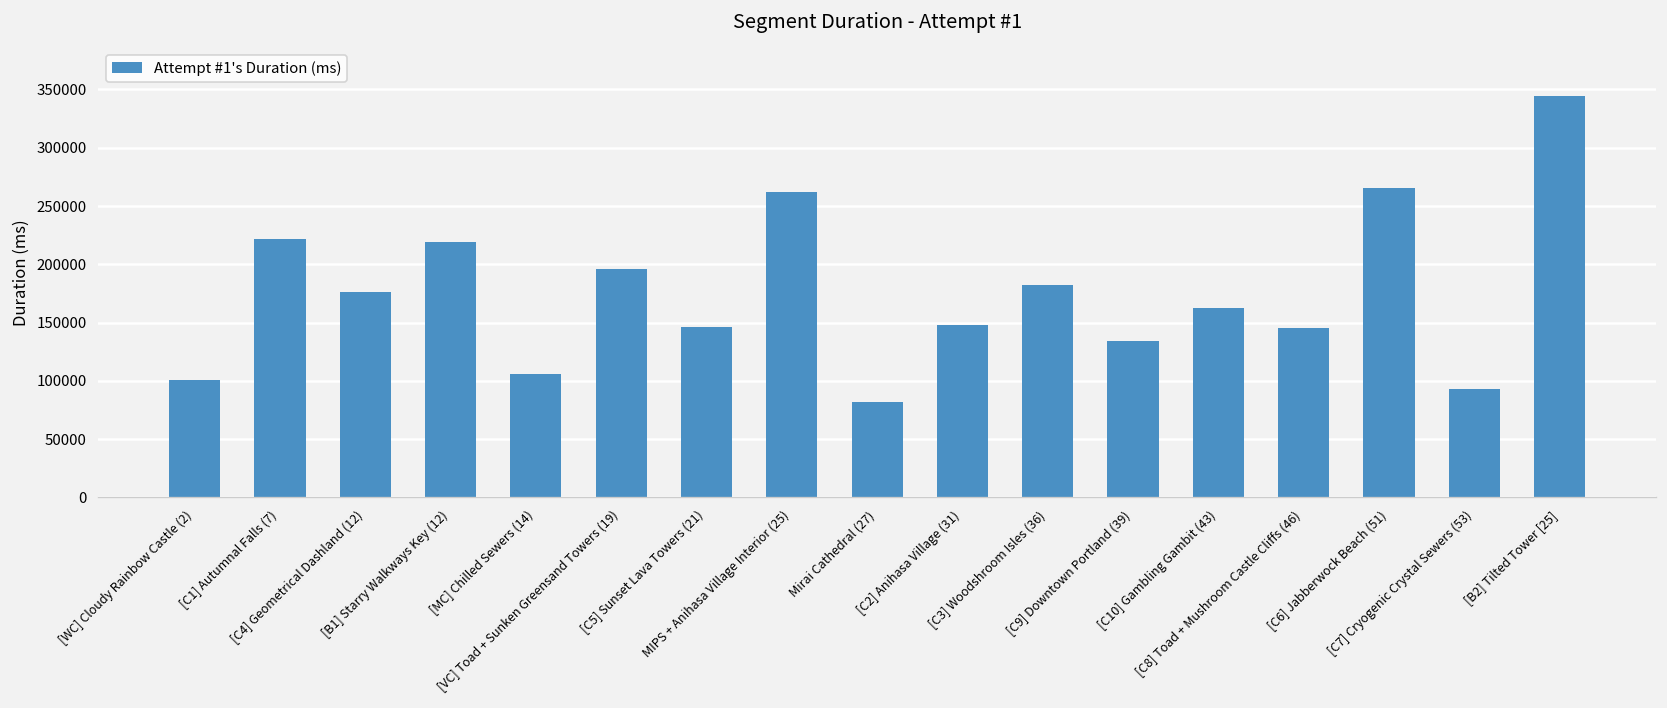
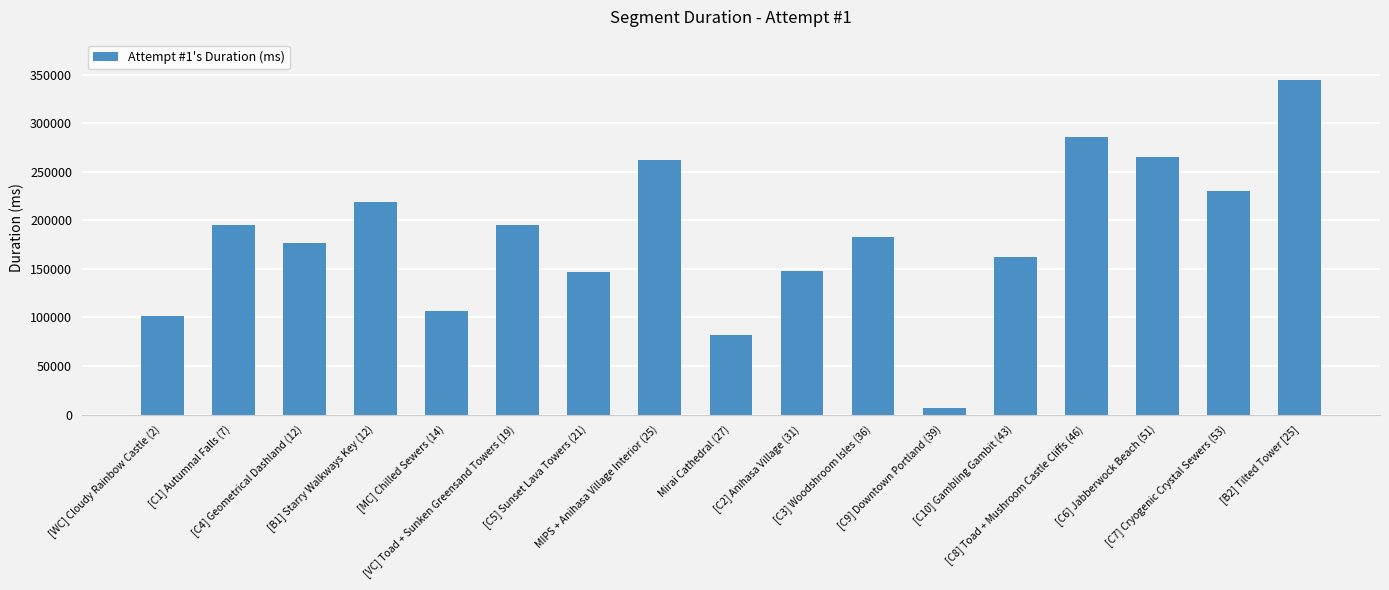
  {
    "[WC] Cloudy Rainbow Castle (2)": 100000,
-   "[C1] Autumnal Falls (7)": 220000,
+   "[C1] Autumnal Falls (7)": 190000,
    "[C4] Geometrical Dashland (12)": 180000,
    "[B1] Starry Walkways Key (12)": 220000,
    "[MC] Chilled Sewers (14)": 110000,
    "[VC] Toad + Sunken Greensand Towers (19)": 200000,
    "[C5] Sunset Lava Towers (21)": 150000,
    "MIPS + Anihasa Village Interior (25)": 260000,
    "Mirai Cathedral (27)": 80000,
    "[C2] Anihasa Village (31)": 150000,
    "[C3] Woodshroom Isles (36)": 180000,
-   "[C9] Downtown Portland (39)": 130000,
+   "[C9] Downtown Portland (39)": 10000,
    "[C10] Gambling Gambit (43)": 160000,
-   "[C8] Toad + Mushroom Castle Cliffs (46)": 150000,
+   "[C8] Toad + Mushroom Castle Cliffs (46)": 290000,
    "[C6] Jabberwock Beach (51)": 270000,
-   "[C7] Cryogenic Crystal Sewers (53)": 90000,
+   "[C7] Cryogenic Crystal Sewers (53)": 230000,
    "[B2] Tilted Tower [25]": 340000
  }
